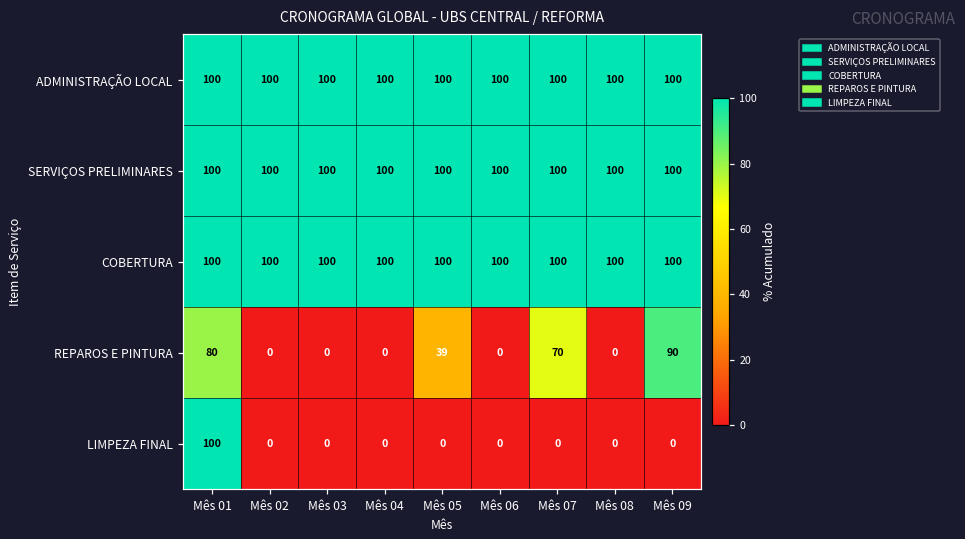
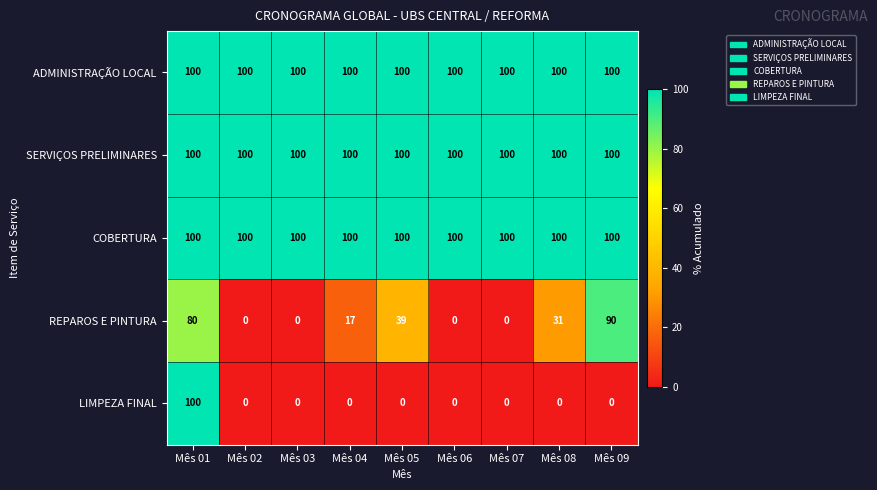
  {
    "ADMINISTRAÇÃO LOCAL": {
      "Mês 01": 100,
      "Mês 02": 100,
      "Mês 03": 100,
      "Mês 04": 100,
      "Mês 05": 100,
      "Mês 06": 100,
      "Mês 07": 100,
      "Mês 08": 100,
      "Mês 09": 100
    },
    "SERVIÇOS PRELIMINARES": {
      "Mês 01": 100,
      "Mês 02": 100,
      "Mês 03": 100,
      "Mês 04": 100,
      "Mês 05": 100,
      "Mês 06": 100,
      "Mês 07": 100,
      "Mês 08": 100,
      "Mês 09": 100
    },
    "COBERTURA": {
      "Mês 01": 100,
      "Mês 02": 100,
      "Mês 03": 100,
      "Mês 04": 100,
      "Mês 05": 100,
      "Mês 06": 100,
      "Mês 07": 100,
      "Mês 08": 100,
      "Mês 09": 100
    },
    "REPAROS E PINTURA": {
      "Mês 01": 80,
      "Mês 02": 0,
      "Mês 03": 0,
-     "Mês 04": 0,
+     "Mês 04": 17,
      "Mês 05": 39,
      "Mês 06": 0,
-     "Mês 07": 70,
-     "Mês 08": 0,
+     "Mês 07": 0,
+     "Mês 08": 31,
      "Mês 09": 90
    },
    "LIMPEZA FINAL": {
      "Mês 01": 100,
      "Mês 02": 0,
      "Mês 03": 0,
      "Mês 04": 0,
      "Mês 05": 0,
      "Mês 06": 0,
      "Mês 07": 0,
      "Mês 08": 0,
      "Mês 09": 0
    }
  }
